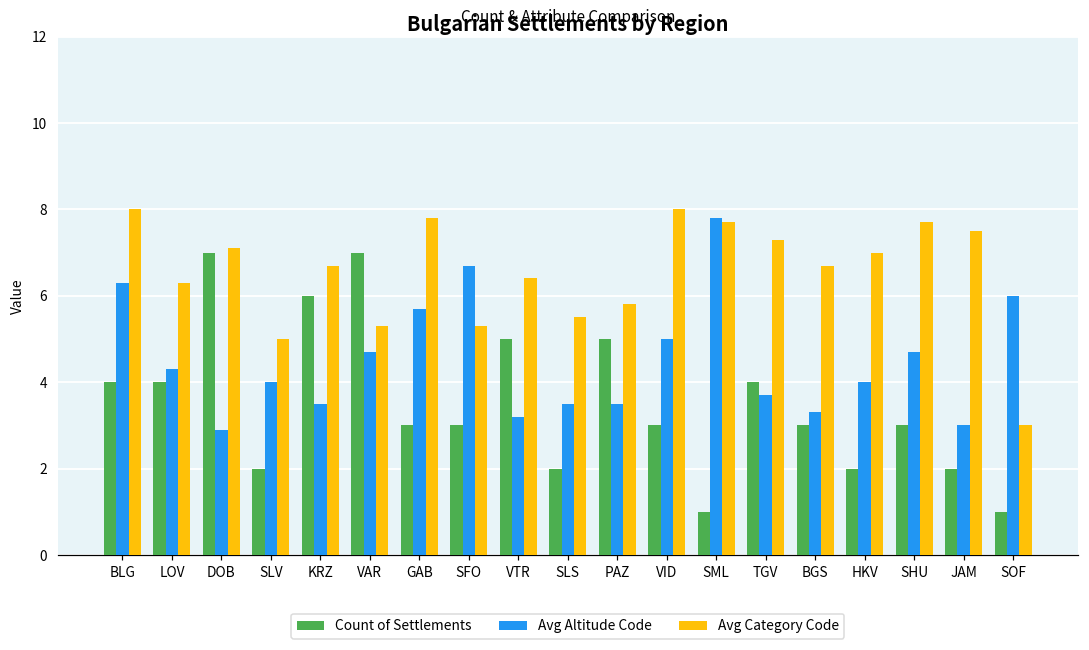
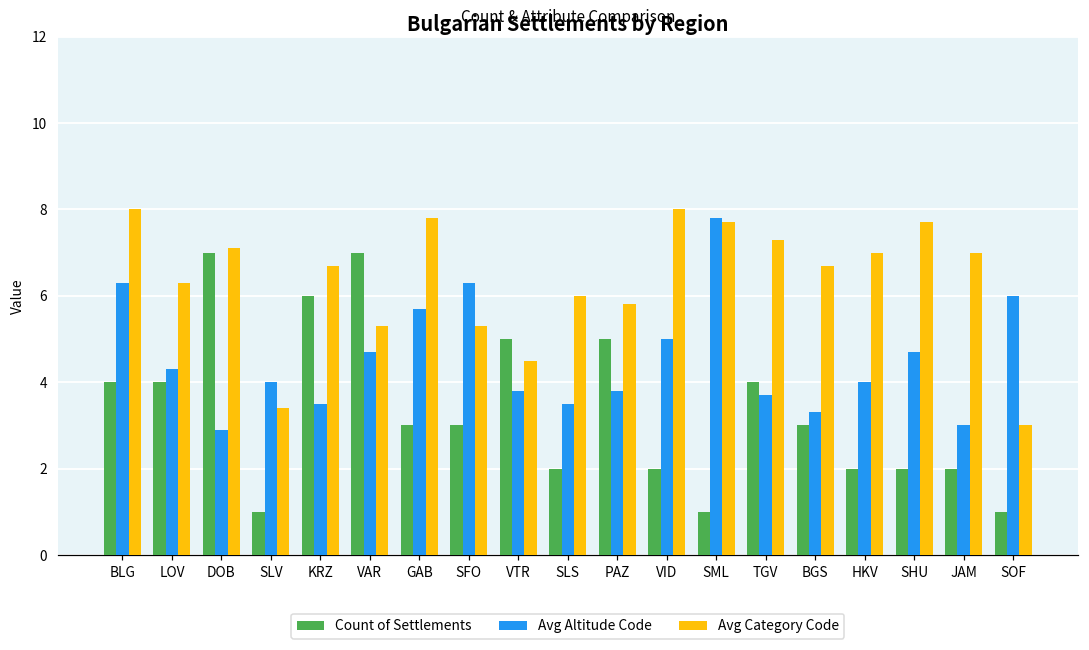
  {
    "Count of Settlements": {
      "BLG": 4,
      "LOV": 4,
      "DOB": 7,
-     "SLV": 2,
+     "SLV": 1,
      "KRZ": 6,
      "VAR": 7,
      "GAB": 3,
      "SFO": 3,
      "VTR": 5,
      "SLS": 2,
      "PAZ": 5,
-     "VID": 3,
+     "VID": 2,
      "SML": 1,
      "TGV": 4,
      "BGS": 3,
      "HKV": 2,
-     "SHU": 3,
+     "SHU": 2,
      "JAM": 2,
      "SOF": 1
    },
    "Avg Altitude Code": {
      "BLG": 6.3,
      "LOV": 4.3,
      "DOB": 2.9,
      "SLV": 4.0,
      "KRZ": 3.5,
      "VAR": 4.7,
      "GAB": 5.7,
-     "SFO": 6.7,
-     "VTR": 3.2,
+     "SFO": 6.3,
+     "VTR": 3.8,
      "SLS": 3.5,
-     "PAZ": 3.5,
+     "PAZ": 3.8,
      "VID": 5.0,
      "SML": 7.8,
      "TGV": 3.7,
      "BGS": 3.3,
      "HKV": 4.0,
      "SHU": 4.7,
      "JAM": 3.0,
      "SOF": 6.0
    },
    "Avg Category Code": {
      "BLG": 8.0,
      "LOV": 6.3,
      "DOB": 7.1,
-     "SLV": 5.0,
+     "SLV": 3.4,
      "KRZ": 6.7,
      "VAR": 5.3,
      "GAB": 7.8,
      "SFO": 5.3,
-     "VTR": 6.4,
-     "SLS": 5.5,
+     "VTR": 4.5,
+     "SLS": 6.0,
      "PAZ": 5.8,
      "VID": 8.0,
      "SML": 7.7,
      "TGV": 7.3,
      "BGS": 6.7,
      "HKV": 7.0,
      "SHU": 7.7,
-     "JAM": 7.5,
+     "JAM": 7.0,
      "SOF": 3.0
    }
  }
